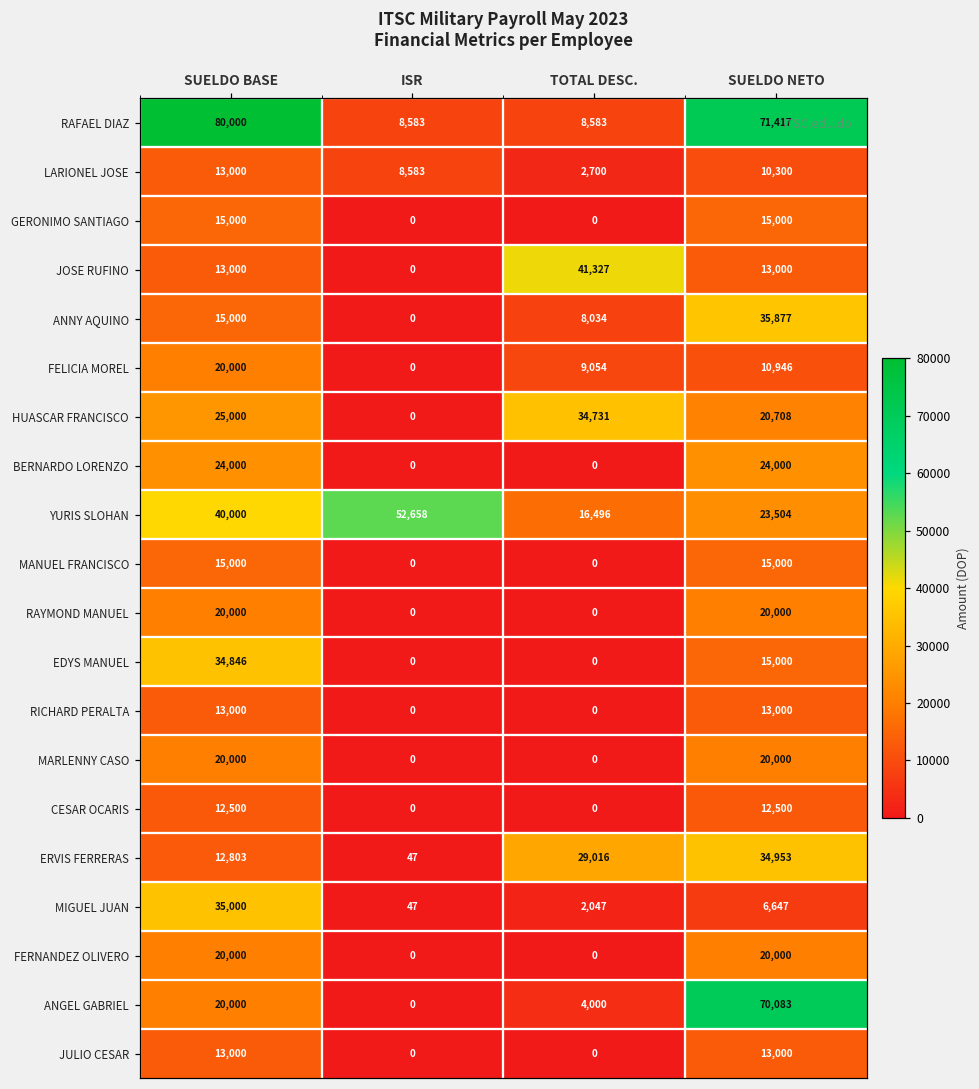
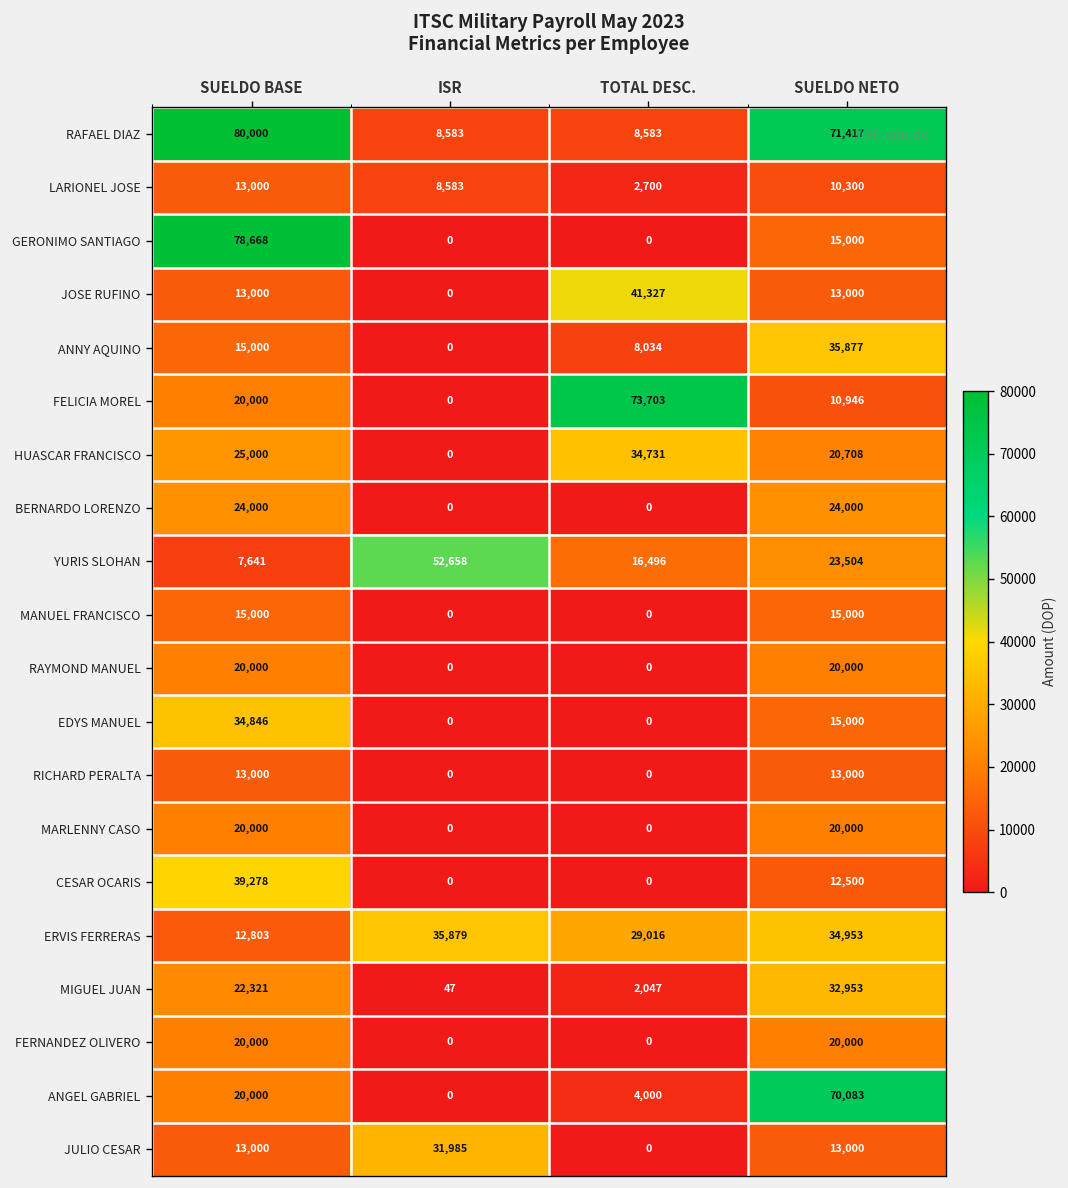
  {
    "RAFAEL DIAZ": {
      "SUELDO BASE": "80,000",
      "ISR": "8,583",
      "TOTAL DESC.": "8,583"
    },
    "LARIONEL JOSE": {
      "SUELDO BASE": "13,000",
      "ISR": "8,583",
      "TOTAL DESC.": "2,700",
      "SUELDO NETO": "10,300"
    },
    "GERONIMO SANTIAGO": {
-     "SUELDO BASE": "15,000",
+     "SUELDO BASE": "78,668",
      "ISR": "0",
      "TOTAL DESC.": "0",
      "SUELDO NETO": "15,000"
    },
    "JOSE RUFINO": {
      "SUELDO BASE": "13,000",
      "ISR": "0",
      "TOTAL DESC.": "41,327",
      "SUELDO NETO": "13,000"
    },
    "ANNY AQUINO": {
      "SUELDO BASE": "15,000",
      "ISR": "0",
      "TOTAL DESC.": "8,034",
      "SUELDO NETO": "35,877"
    },
    "FELICIA MOREL": {
      "SUELDO BASE": "20,000",
      "ISR": "0",
-     "TOTAL DESC.": "9,054",
+     "TOTAL DESC.": "73,703",
      "SUELDO NETO": "10,946"
    },
    "HUASCAR FRANCISCO": {
      "SUELDO BASE": "25,000",
      "ISR": "0",
      "TOTAL DESC.": "34,731",
      "SUELDO NETO": "20,708"
    },
    "BERNARDO LORENZO": {
      "SUELDO BASE": "24,000",
      "ISR": "0",
      "TOTAL DESC.": "0",
      "SUELDO NETO": "24,000"
    },
    "YURIS SLOHAN": {
-     "SUELDO BASE": "40,000",
+     "SUELDO BASE": "7,641",
      "ISR": "52,658",
      "TOTAL DESC.": "16,496",
      "SUELDO NETO": "23,504"
    },
    "MANUEL FRANCISCO": {
      "SUELDO BASE": "15,000",
      "ISR": "0",
      "TOTAL DESC.": "0",
      "SUELDO NETO": "15,000"
    },
    "RAYMOND MANUEL": {
      "SUELDO BASE": "20,000",
      "ISR": "0",
      "TOTAL DESC.": "0",
      "SUELDO NETO": "20,000"
    },
    "EDYS MANUEL": {
      "SUELDO BASE": "34,846",
      "ISR": "0",
      "TOTAL DESC.": "0",
      "SUELDO NETO": "15,000"
    },
    "RICHARD PERALTA": {
      "SUELDO BASE": "13,000",
      "ISR": "0",
      "TOTAL DESC.": "0",
      "SUELDO NETO": "13,000"
    },
    "MARLENNY CASO": {
      "SUELDO BASE": "20,000",
      "ISR": "0",
      "TOTAL DESC.": "0",
      "SUELDO NETO": "20,000"
    },
    "CESAR OCARIS": {
-     "SUELDO BASE": "12,500",
+     "SUELDO BASE": "39,278",
      "ISR": "0",
      "TOTAL DESC.": "0",
      "SUELDO NETO": "12,500"
    },
    "ERVIS FERRERAS": {
      "SUELDO BASE": "12,803",
-     "ISR": "47",
+     "ISR": "35,879",
      "TOTAL DESC.": "29,016",
      "SUELDO NETO": "34,953"
    },
    "MIGUEL JUAN": {
-     "SUELDO BASE": "35,000",
+     "SUELDO BASE": "22,321",
      "ISR": "47",
      "TOTAL DESC.": "2,047",
-     "SUELDO NETO": "6,647"
+     "SUELDO NETO": "32,953"
    },
    "FERNANDEZ OLIVERO": {
      "SUELDO BASE": "20,000",
      "ISR": "0",
      "TOTAL DESC.": "0",
      "SUELDO NETO": "20,000"
    },
    "ANGEL GABRIEL": {
      "SUELDO BASE": "20,000",
      "ISR": "0",
      "TOTAL DESC.": "4,000",
      "SUELDO NETO": "70,083"
    },
    "JULIO CESAR": {
      "SUELDO BASE": "13,000",
-     "ISR": "0",
+     "ISR": "31,985",
      "TOTAL DESC.": "0",
      "SUELDO NETO": "13,000"
    }
  }
